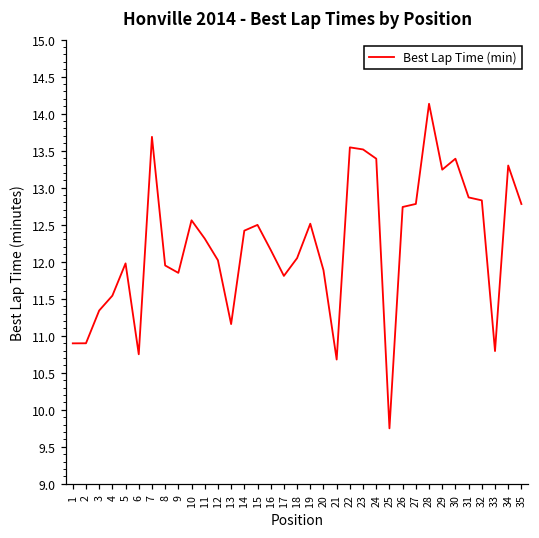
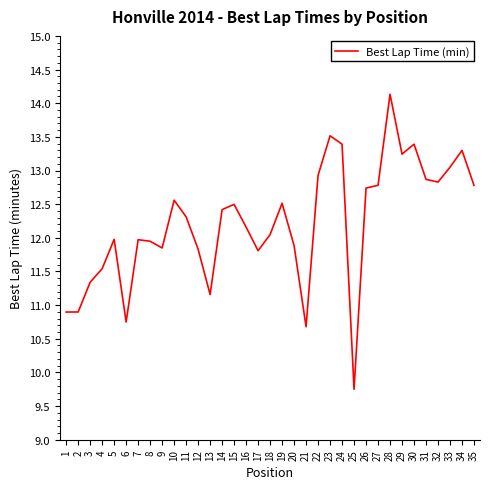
  {
    "1": 10.9,
    "2": 10.9,
    "3": 11.3,
    "4": 11.5,
    "5": 12.0,
    "6": 10.7,
-   "7": 13.7,
+   "7": 12.0,
    "8": 11.9,
    "9": 11.8,
    "10": 12.6,
    "11": 12.3,
-   "12": 12.0,
+   "12": 11.8,
    "13": 11.2,
    "14": 12.4,
    "15": 12.5,
    "16": 12.2,
    "17": 11.8,
    "18": 12.0,
    "19": 12.5,
    "20": 11.9,
    "21": 10.7,
-   "22": 13.5,
+   "22": 12.9,
    "23": 13.5,
    "24": 13.4,
    "25": 9.7,
    "26": 12.7,
    "27": 12.8,
    "28": 14.1,
    "29": 13.2,
    "30": 13.4,
    "31": 12.9,
    "32": 12.8,
-   "33": 10.8,
+   "33": 13.0,
    "34": 13.3,
    "35": 12.8
  }
